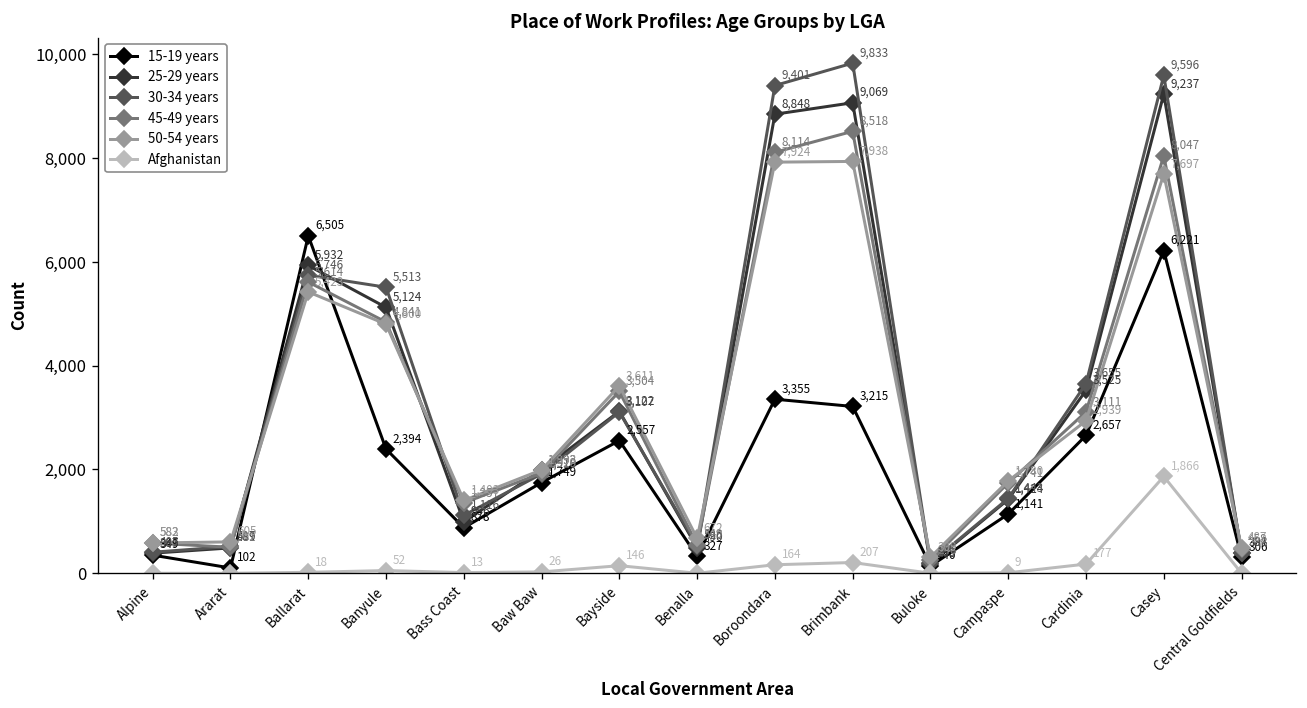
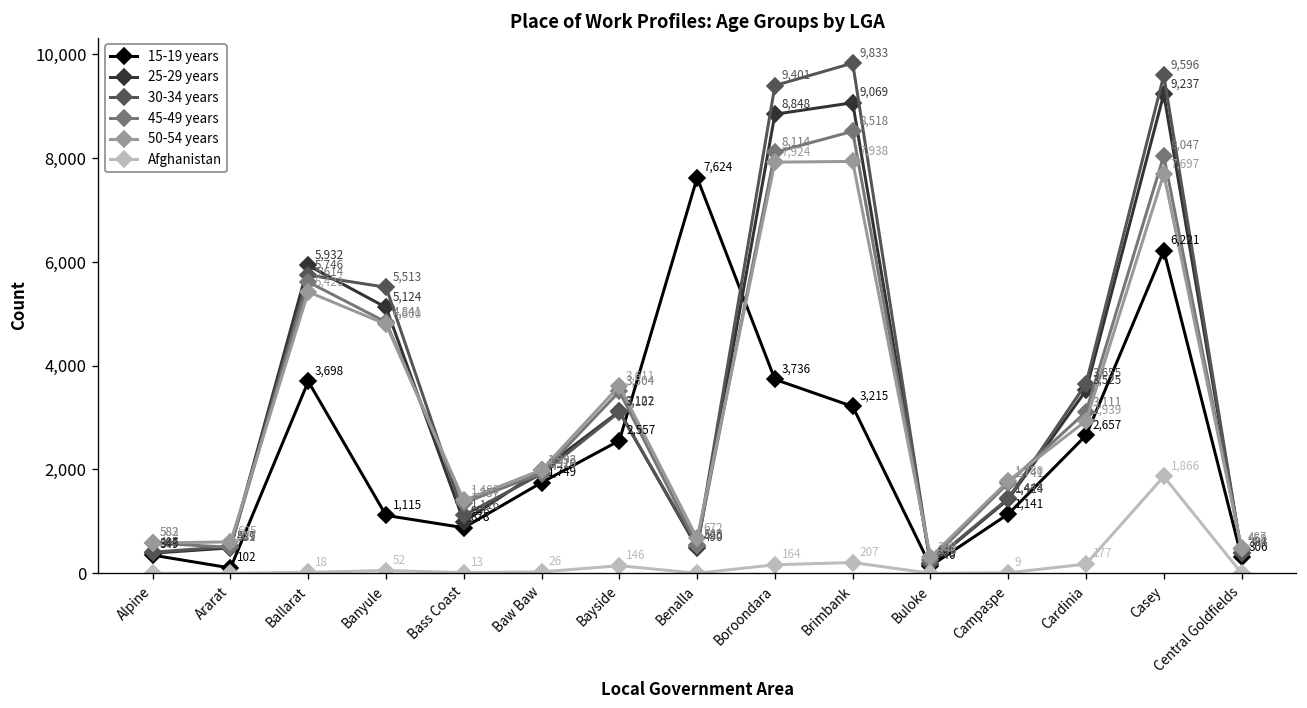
  {
    "15-19 years": {
      "Ararat": "102",
-     "Ballarat": "6,505",
-     "Banyule": "2,394",
+     "Ballarat": "3,698",
+     "Banyule": "1,115",
      "Bass Coast": "878",
      "Bayside": "2,557",
-     "Benalla": "327",
-     "Boroondara": "3,355",
+     "Benalla": "7,624",
+     "Boroondara": "3,736",
      "Brimbank": "3,215",
      "Campaspe": "1,141",
      "Cardinia": "2,657",
      "Casey": "6,221"
    }
  }
